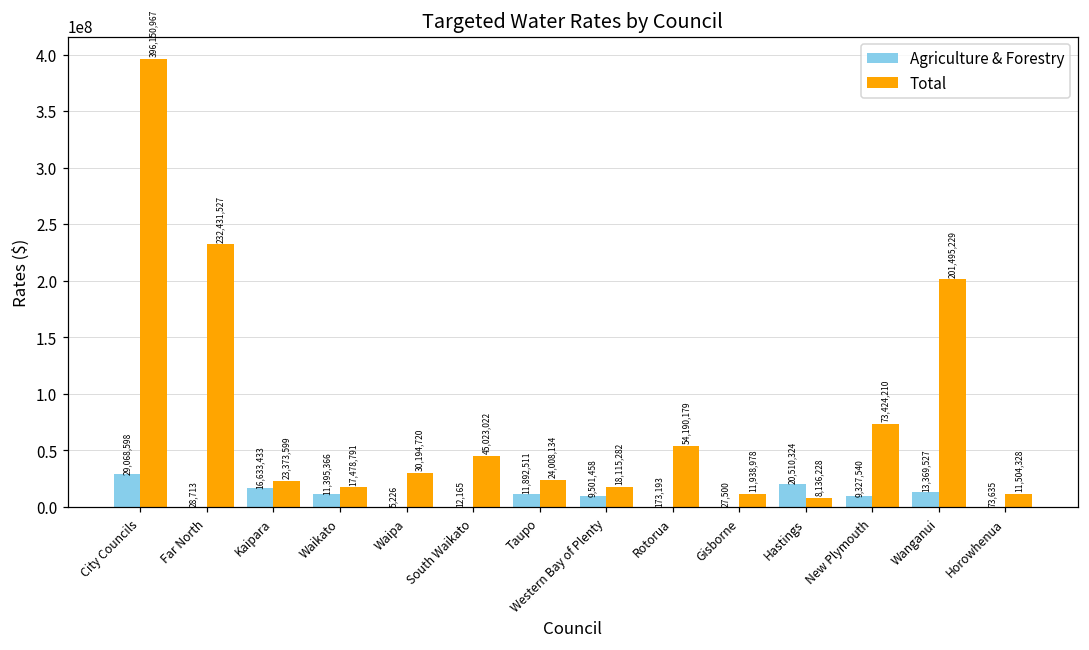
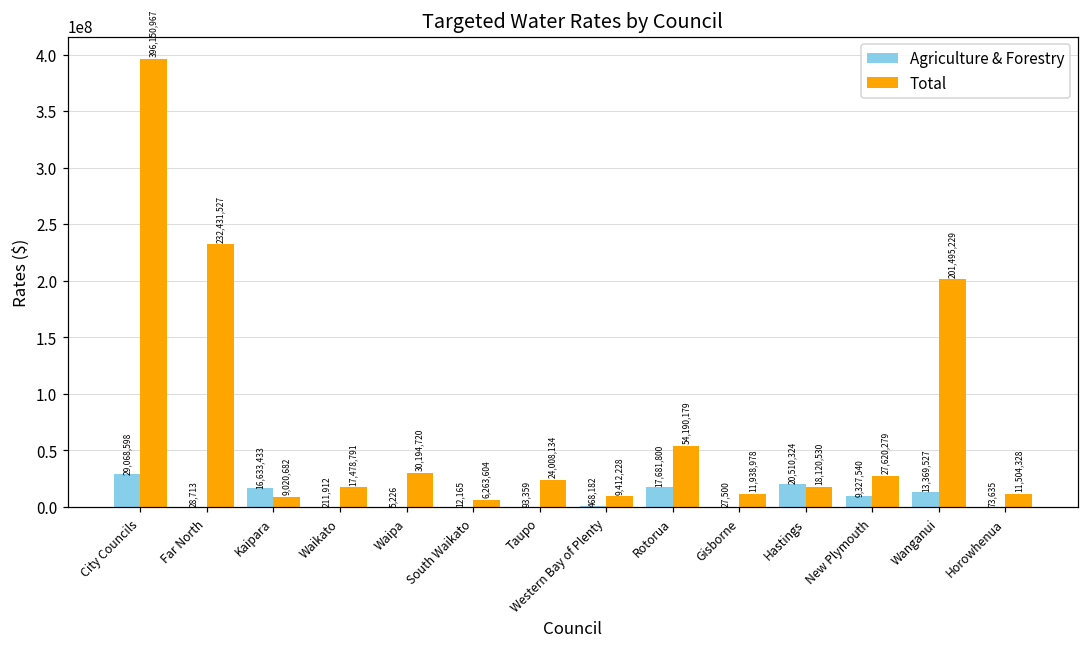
  {
    "Agriculture & Forestry": {
      "City Councils": "29,068,598",
      "Far North": "28,713",
      "Kaipara": "16,633,433",
-     "Waikato": "11,395,366",
+     "Waikato": "211,912",
      "Waipa": "5,226",
      "South Waikato": "12,165",
-     "Taupo": "11,892,511",
-     "Western Bay of Plenty": "9,501,458",
-     "Rotorua": "173,193",
+     "Taupo": "93,359",
+     "Western Bay of Plenty": "468,182",
+     "Rotorua": "17,681,800",
      "Gisborne": "27,500",
      "Hastings": "20,510,324",
      "New Plymouth": "9,327,540",
      "Wanganui": "13,369,527",
      "Horowhenua": "73,635"
    },
    "Total": {
      "City Councils": "396,150,967",
      "Far North": "232,431,527",
-     "Kaipara": "23,373,599",
+     "Kaipara": "9,020,682",
      "Waikato": "17,478,791",
      "Waipa": "30,194,720",
-     "South Waikato": "45,023,022",
+     "South Waikato": "6,263,604",
      "Taupo": "24,008,134",
-     "Western Bay of Plenty": "18,115,282",
+     "Western Bay of Plenty": "9,412,228",
      "Rotorua": "54,190,179",
      "Gisborne": "11,938,978",
-     "Hastings": "8,136,228",
-     "New Plymouth": "73,424,210",
+     "Hastings": "18,120,530",
+     "New Plymouth": "27,620,279",
      "Wanganui": "201,495,229",
      "Horowhenua": "11,504,328"
    }
  }
